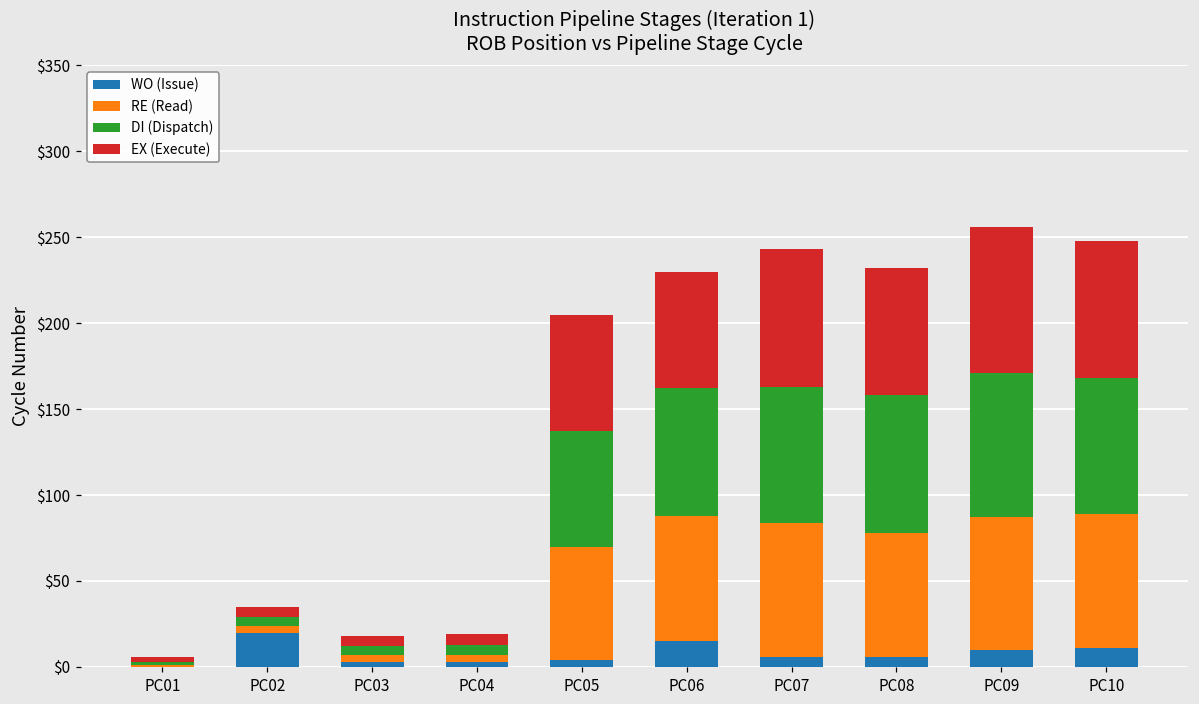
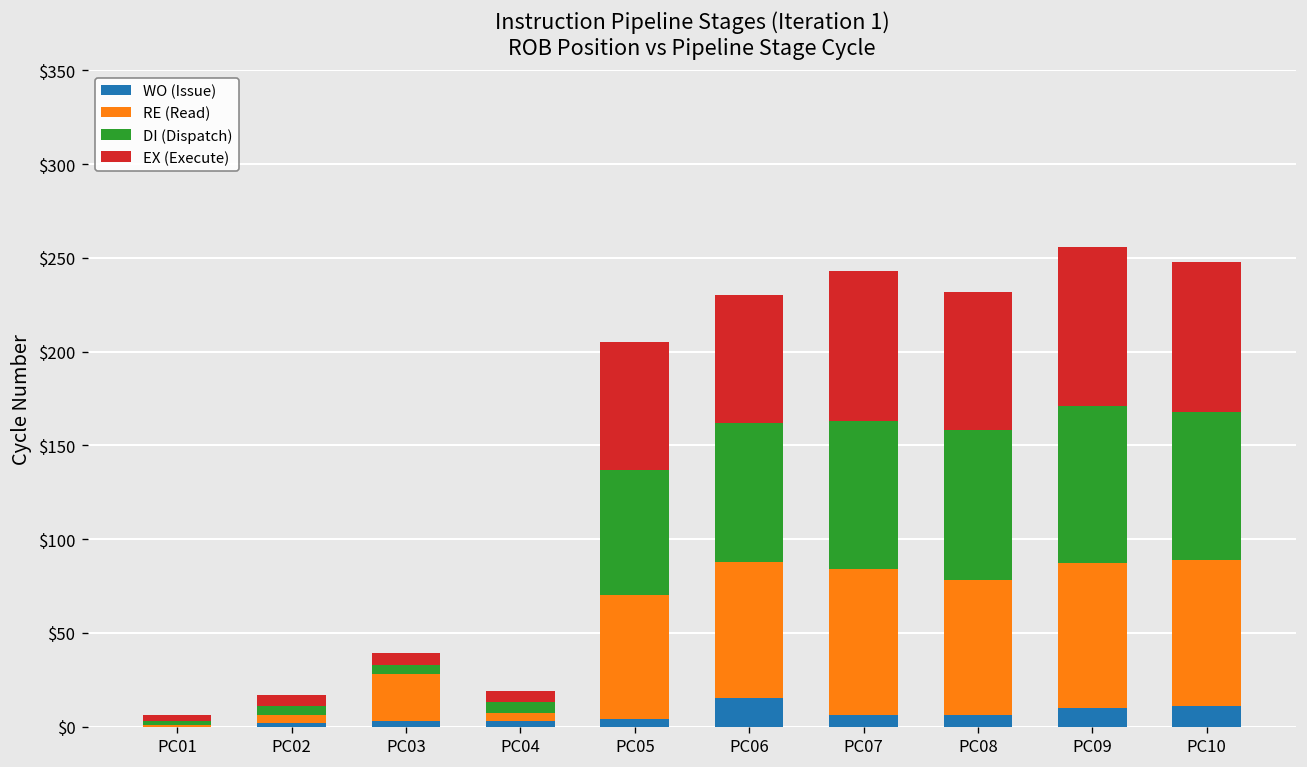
  {
    "WO (Issue)": {
      "PC01": "$0",
-     "PC02": "$20",
+     "PC02": "$2",
      "PC03": "$3",
      "PC04": "$3",
      "PC05": "$4",
      "PC06": "$15",
      "PC07": "$6",
      "PC08": "$6",
      "PC09": "$10",
      "PC10": "$11"
    },
    "RE (Read)": {
      "PC02": "$4",
-     "PC03": "$4",
+     "PC03": "$25",
      "PC04": "$4",
      "PC05": "$66",
      "PC06": "$73",
      "PC07": "$78",
      "PC08": "$72",
      "PC09": "$77",
      "PC10": "$78"
    },
    "DI (Dispatch)": {
      "PC01": "$2",
      "PC02": "$5",
      "PC03": "$5",
      "PC04": "$6",
      "PC05": "$67",
      "PC06": "$74",
      "PC07": "$79",
      "PC08": "$80",
      "PC09": "$84",
      "PC10": "$79"
    },
    "EX (Execute)": {
      "PC01": "$3",
      "PC02": "$6",
      "PC03": "$6",
      "PC04": "$6",
      "PC05": "$68",
      "PC06": "$68",
      "PC07": "$80",
      "PC08": "$74",
      "PC09": "$85",
      "PC10": "$80"
    }
  }
